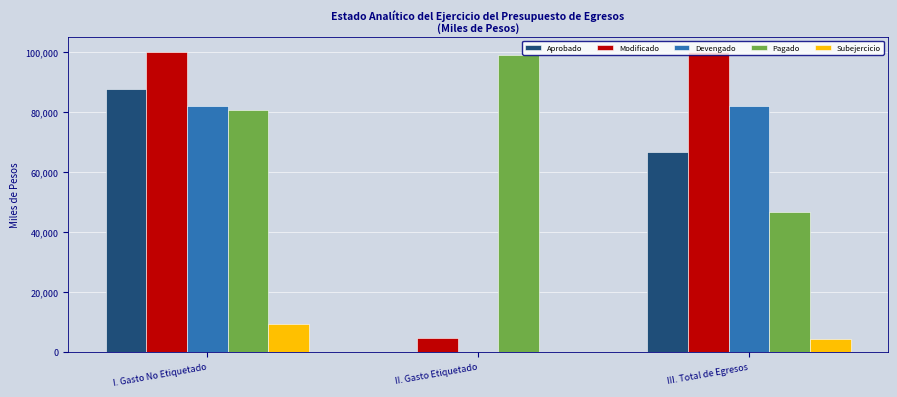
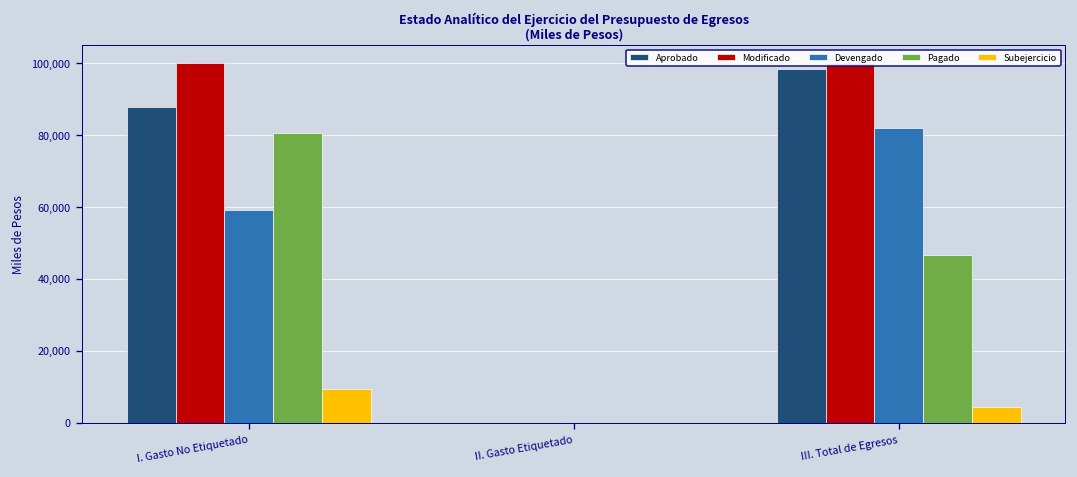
  {
    "Aprobado": {
      "I. Gasto No Etiquetado": "88,000",
      "II. Gasto Etiquetado": "0",
-     "III. Total de Egresos": "67,000"
+     "III. Total de Egresos": "98,000"
    },
    "Modificado": {
      "I. Gasto No Etiquetado": "100,000",
-     "II. Gasto Etiquetado": "5,000"
+     "II. Gasto Etiquetado": "0"
    },
    "Devengado": {
-     "I. Gasto No Etiquetado": "82,000",
+     "I. Gasto No Etiquetado": "59,000",
      "II. Gasto Etiquetado": "0",
      "III. Total de Egresos": "82,000"
    },
    "Pagado": {
      "I. Gasto No Etiquetado": "81,000",
-     "II. Gasto Etiquetado": "99,000",
+     "II. Gasto Etiquetado": "0",
      "III. Total de Egresos": "47,000"
    },
    "Subejercicio": {
      "I. Gasto No Etiquetado": "9,000",
      "II. Gasto Etiquetado": "0",
      "III. Total de Egresos": "4,000"
    }
  }
